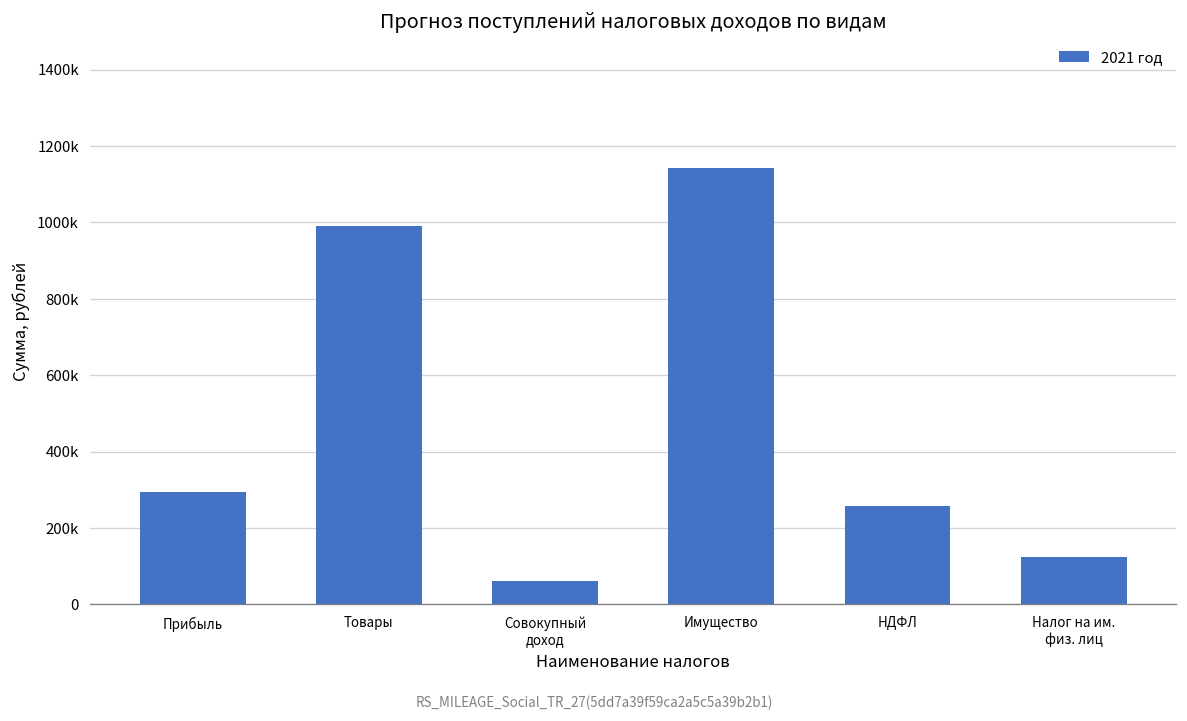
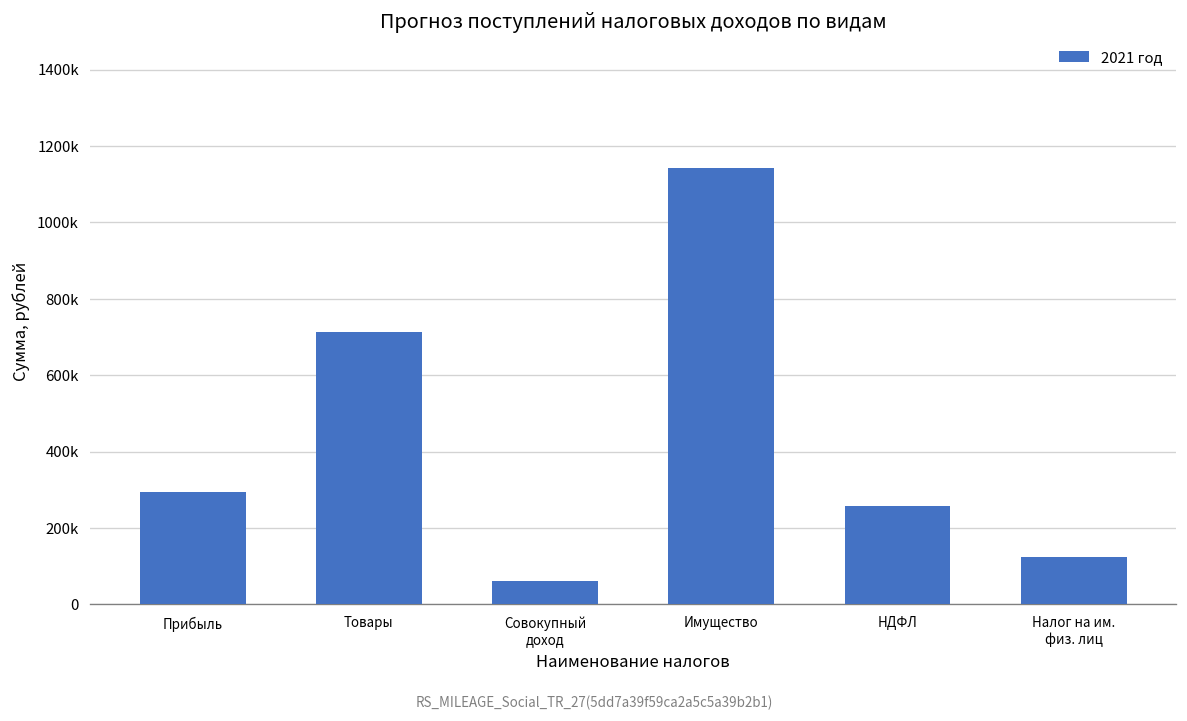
  {
    "Прибыль": 290000,
-   "Товары": 990000,
+   "Товары": 710000,
    "Совокупный доход": 60000,
    "Имущество": 1140000,
    "НДФЛ": 260000,
    "Налог на им. физ. лиц": 120000
  }
